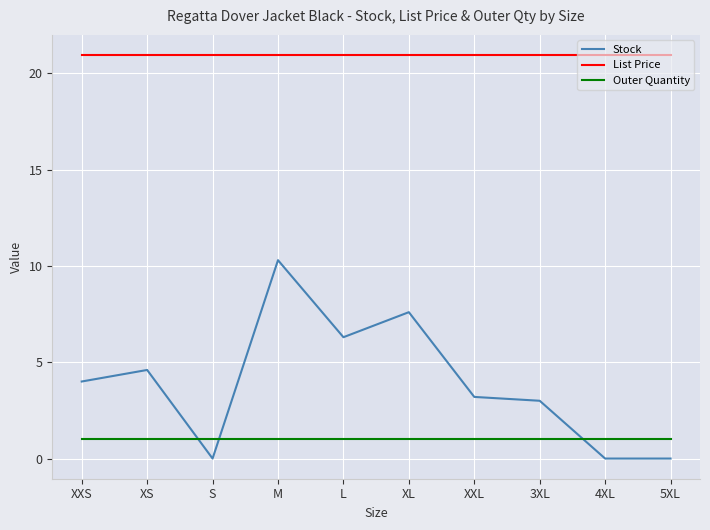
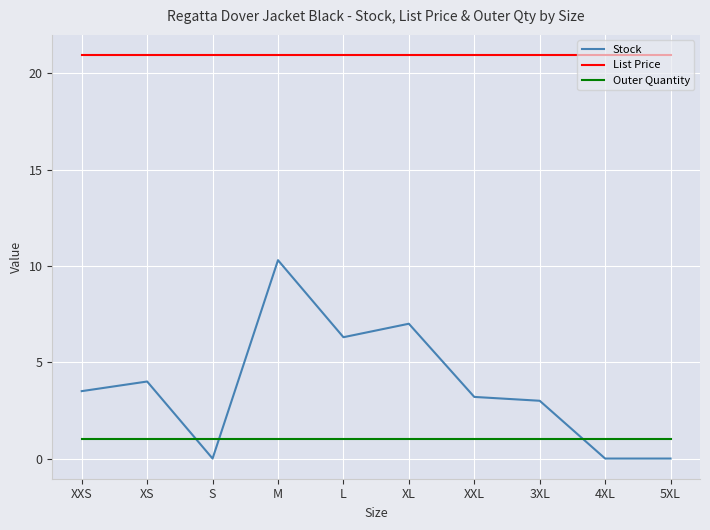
  {
    "Stock": {
-     "XXS": 4.0,
-     "XS": 4.6,
+     "XXS": 3.5,
+     "XS": 4.0,
      "S": 0.0,
      "M": 10.3,
      "L": 6.3,
-     "XL": 7.6,
+     "XL": 7.0,
      "XXL": 3.2,
      "3XL": 3.0,
      "4XL": 0.0,
      "5XL": 0.0
    },
    "List Price": {
      "XXS": 21.0,
      "XS": 21.0,
      "S": 21.0,
      "M": 21.0,
      "L": 21.0,
      "XL": 21.0,
      "XXL": 21.0,
      "3XL": 21.0
    },
    "Outer Quantity": {
      "XXS": 1.0,
      "XS": 1.0,
      "S": 1.0,
      "M": 1.0,
      "L": 1.0,
      "XL": 1.0,
      "XXL": 1.0,
      "3XL": 1.0,
      "4XL": 1.0,
      "5XL": 1.0
    }
  }
